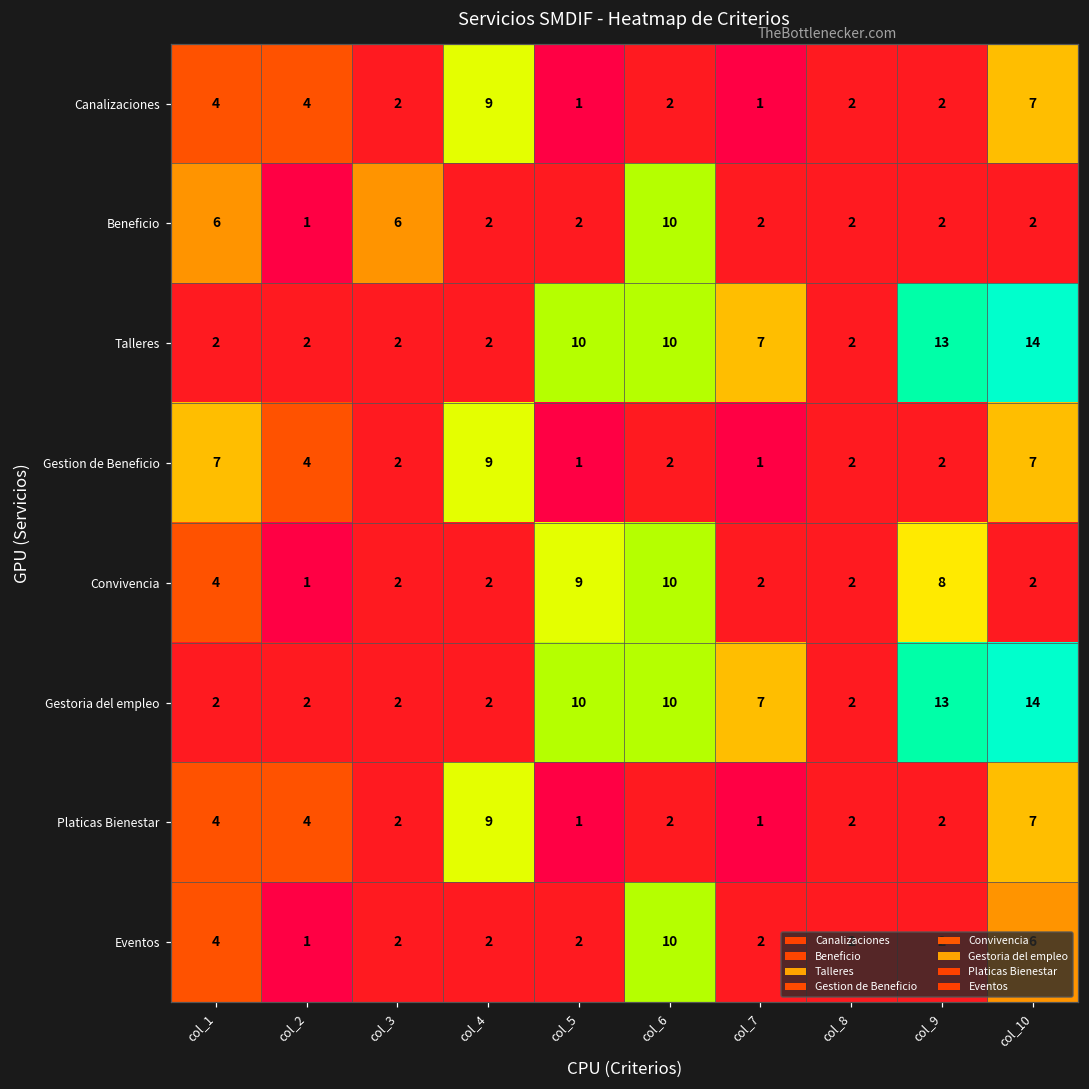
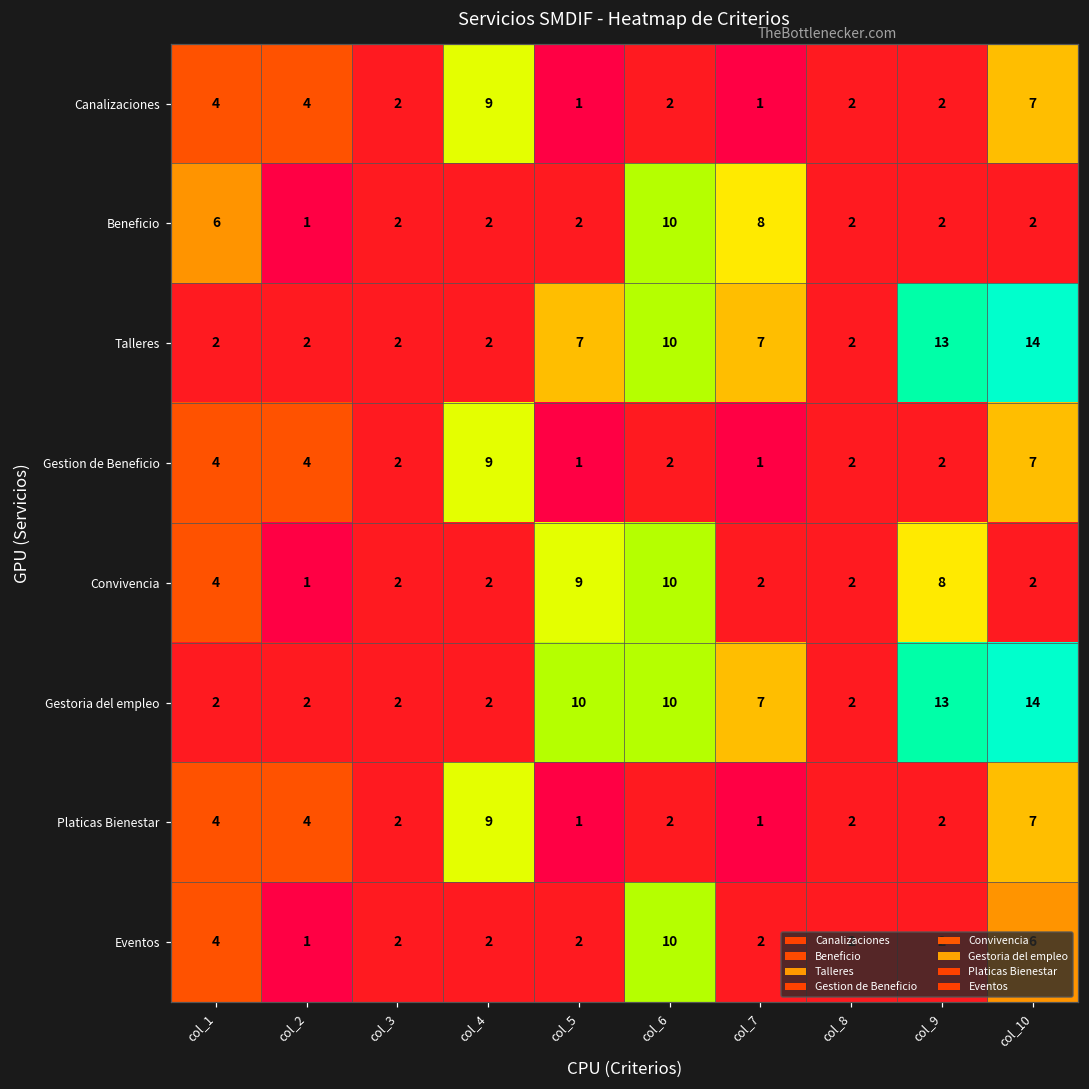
  {
    "Canalizaciones": {
      "col_1": 4,
      "col_2": 4,
      "col_3": 2,
      "col_4": 9,
      "col_5": 1,
      "col_6": 2,
      "col_7": 1,
      "col_8": 2,
      "col_9": 2,
      "col_10": 7
    },
    "Beneficio": {
      "col_1": 6,
      "col_2": 1,
-     "col_3": 6,
+     "col_3": 2,
      "col_4": 2,
      "col_5": 2,
      "col_6": 10,
-     "col_7": 2,
+     "col_7": 8,
      "col_8": 2,
      "col_9": 2,
      "col_10": 2
    },
    "Talleres": {
      "col_1": 2,
      "col_2": 2,
      "col_3": 2,
      "col_4": 2,
-     "col_5": 10,
+     "col_5": 7,
      "col_6": 10,
      "col_7": 7,
      "col_8": 2,
      "col_9": 13,
      "col_10": 14
    },
    "Gestion de Beneficio": {
-     "col_1": 7,
+     "col_1": 4,
      "col_2": 4,
      "col_3": 2,
      "col_4": 9,
      "col_5": 1,
      "col_6": 2,
      "col_7": 1,
      "col_8": 2,
      "col_9": 2,
      "col_10": 7
    },
    "Convivencia": {
      "col_1": 4,
      "col_2": 1,
      "col_3": 2,
      "col_4": 2,
      "col_5": 9,
      "col_6": 10,
      "col_7": 2,
      "col_8": 2,
      "col_9": 8,
      "col_10": 2
    },
    "Gestoria del empleo": {
      "col_1": 2,
      "col_2": 2,
      "col_3": 2,
      "col_4": 2,
      "col_5": 10,
      "col_6": 10,
      "col_7": 7,
      "col_8": 2,
      "col_9": 13,
      "col_10": 14
    },
    "Platicas Bienestar": {
      "col_1": 4,
      "col_2": 4,
      "col_3": 2,
      "col_4": 9,
      "col_5": 1,
      "col_6": 2,
      "col_7": 1,
      "col_8": 2,
      "col_9": 2,
      "col_10": 7
    },
    "Eventos": {
      "col_1": 4,
      "col_2": 1,
      "col_3": 2,
      "col_4": 2,
      "col_5": 2,
      "col_6": 10,
      "col_7": 2
    }
  }
